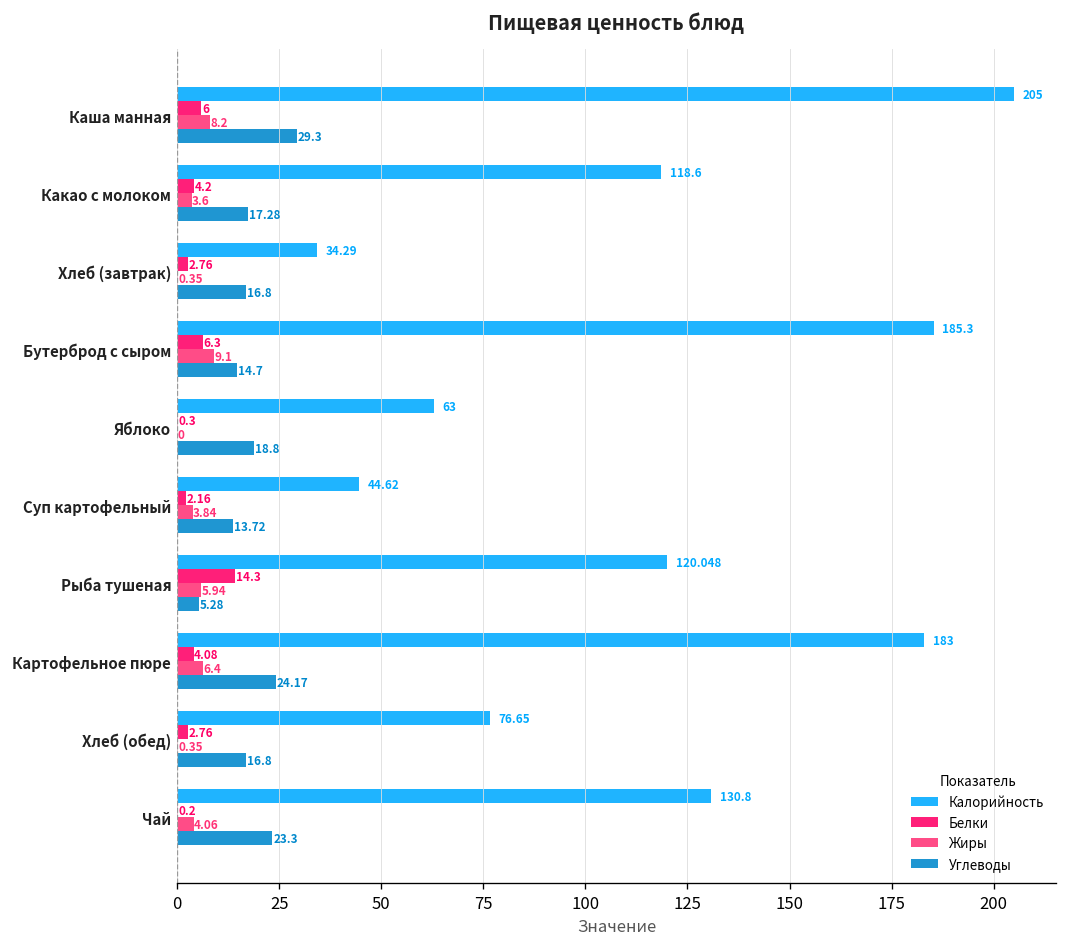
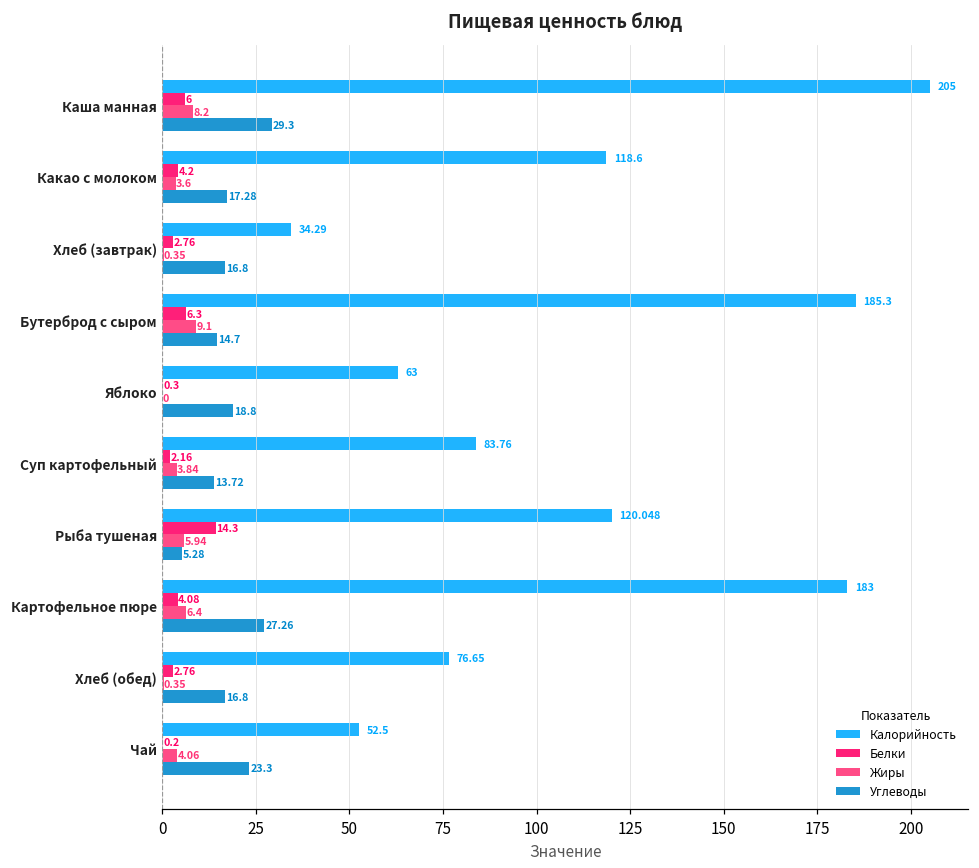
  {
    "Калорийность": {
      "Каша манная": 205,
      "Какао с молоком": 118.6,
      "Хлеб (завтрак)": 34.29,
      "Бутерброд с сыром": 185.3,
      "Яблоко": 63,
-     "Суп картофельный": 44.62,
+     "Суп картофельный": 83.76,
      "Рыба тушеная": 120.048,
      "Картофельное пюре": 183,
      "Хлеб (обед)": 76.65,
-     "Чай": 130.8
+     "Чай": 52.5
    },
    "Углеводы": {
      "Каша манная": 29.3,
      "Какао с молоком": 17.28,
      "Хлеб (завтрак)": 16.8,
      "Бутерброд с сыром": 14.7,
      "Яблоко": 18.8,
      "Суп картофельный": 13.72,
      "Рыба тушеная": 5.28,
-     "Картофельное пюре": 24.17,
+     "Картофельное пюре": 27.26,
      "Хлеб (обед)": 16.8,
      "Чай": 23.3
    }
  }
